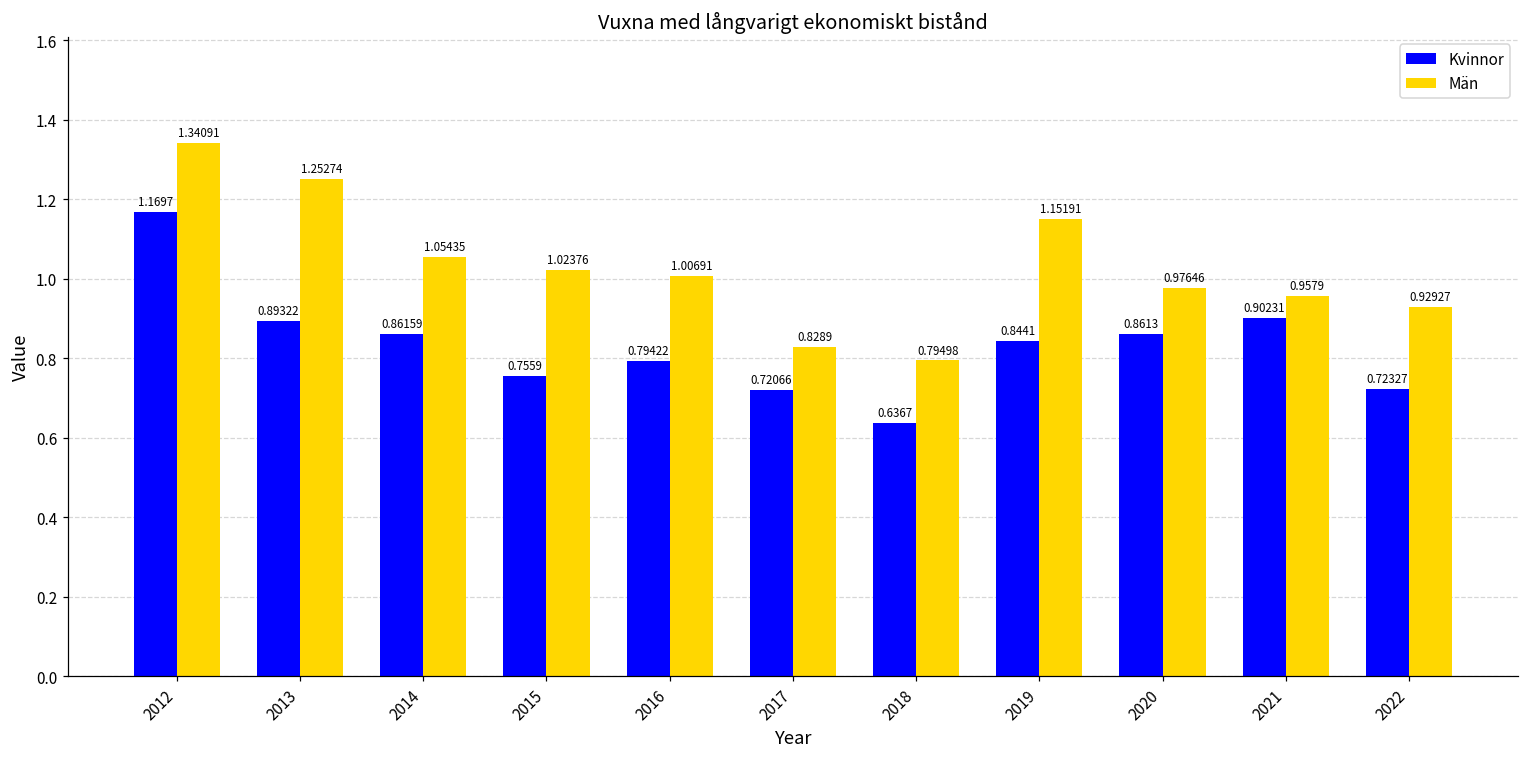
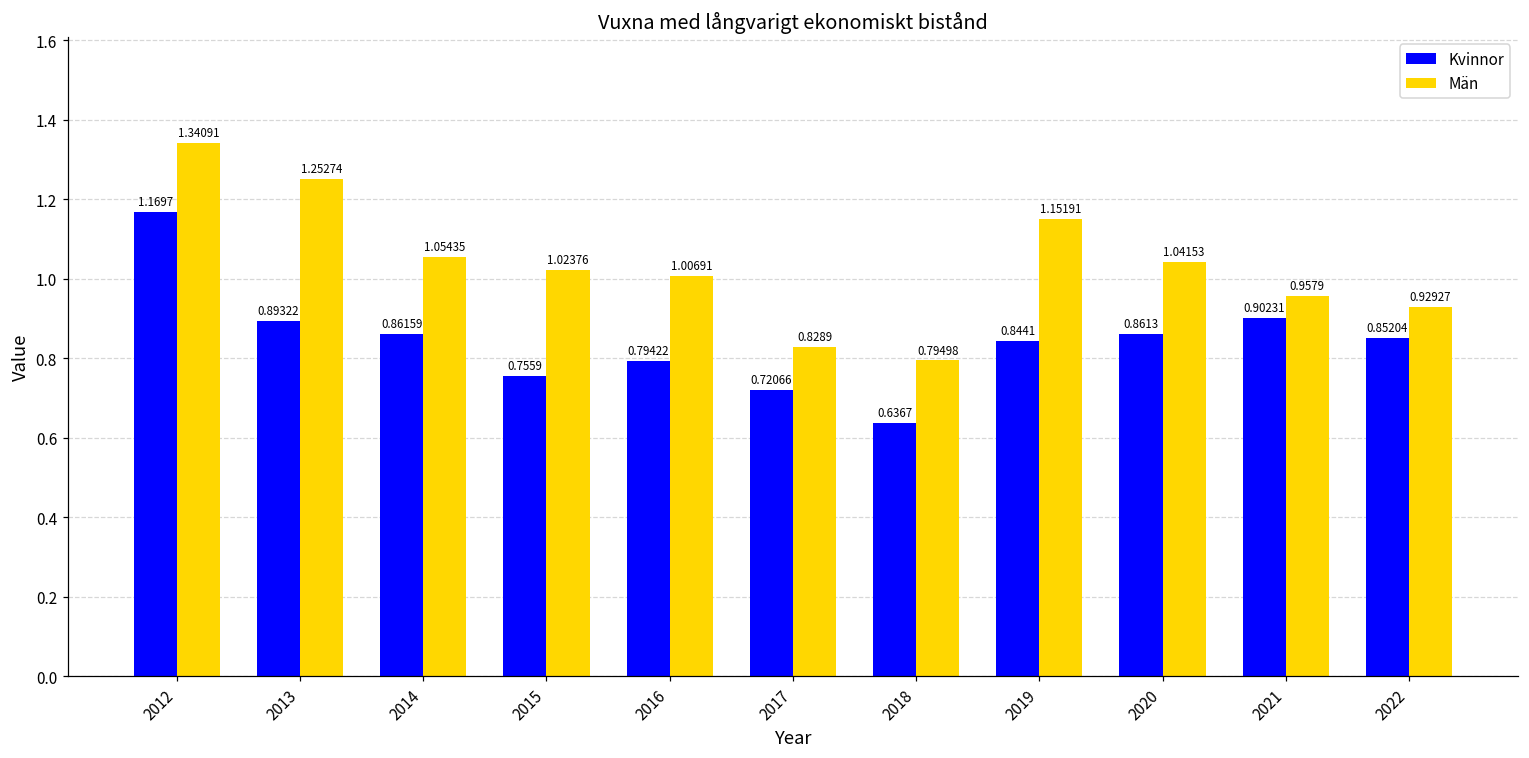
  {
    "Kvinnor": {
      "2012": 1.1697,
      "2013": 0.89322,
      "2014": 0.86159,
      "2015": 0.7559,
      "2016": 0.79422,
      "2017": 0.72066,
      "2018": 0.6367,
      "2019": 0.8441,
      "2020": 0.8613,
      "2021": 0.90231,
-     "2022": 0.72327
+     "2022": 0.85204
    },
    "Män": {
      "2012": 1.34091,
      "2013": 1.25274,
      "2014": 1.05435,
      "2015": 1.02376,
      "2016": 1.00691,
      "2017": 0.8289,
      "2018": 0.79498,
      "2019": 1.15191,
-     "2020": 0.97646,
+     "2020": 1.04153,
      "2021": 0.9579,
      "2022": 0.92927
    }
  }
